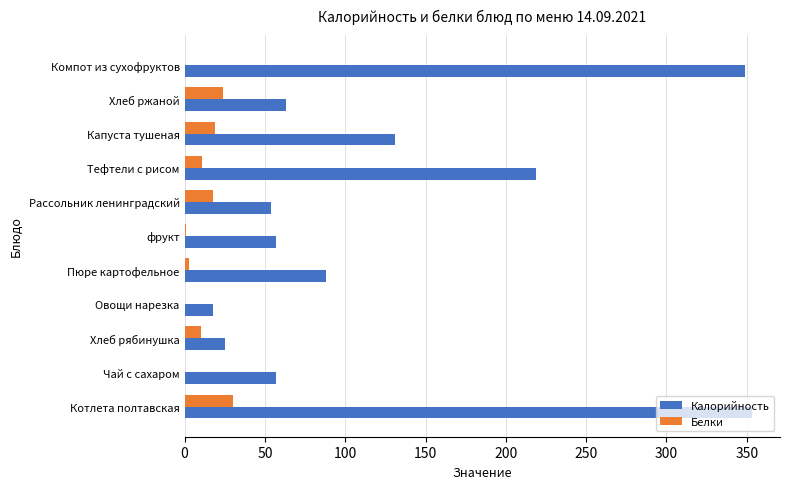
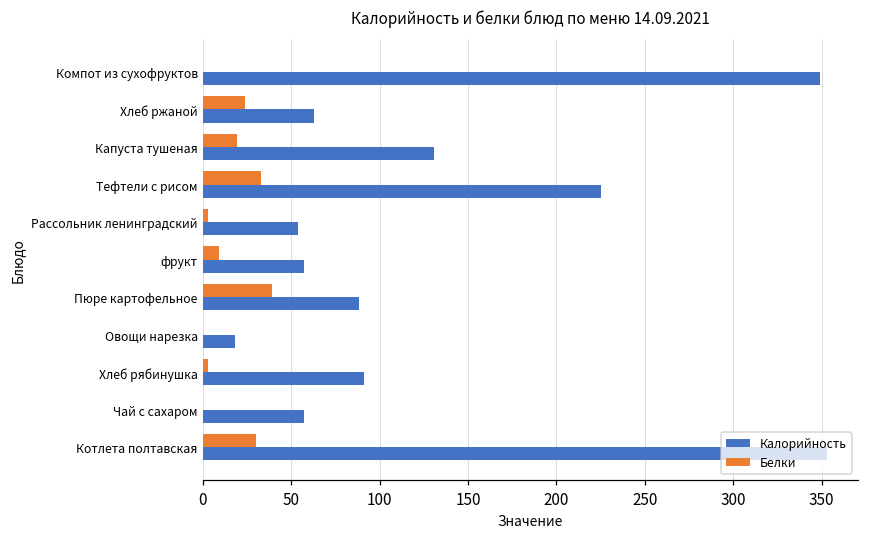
  {
    "Калорийность": {
      "Компот из сухофруктов": 349,
      "Хлеб ржаной": 63,
      "Капуста тушеная": 131,
-     "Тефтели с рисом": 219,
+     "Тефтели с рисом": 225,
      "Рассольник ленинградский": 54,
      "фрукт": 57,
      "Пюре картофельное": 88,
      "Овощи нарезка": 18,
-     "Хлеб рябинушка": 25,
+     "Хлеб рябинушка": 91,
      "Чай с сахаром": 57
    },
    "Белки": {
      "Компот из сухофруктов": 0,
      "Хлеб ржаной": 24,
      "Капуста тушеная": 19,
-     "Тефтели с рисом": 11,
-     "Рассольник ленинградский": 18,
-     "фрукт": 1,
-     "Пюре картофельное": 3,
+     "Тефтели с рисом": 33,
+     "Рассольник ленинградский": 3,
+     "фрукт": 9,
+     "Пюре картофельное": 39,
      "Овощи нарезка": 0,
-     "Хлеб рябинушка": 10,
+     "Хлеб рябинушка": 3,
      "Чай с сахаром": 0,
      "Котлета полтавская": 30
    }
  }
